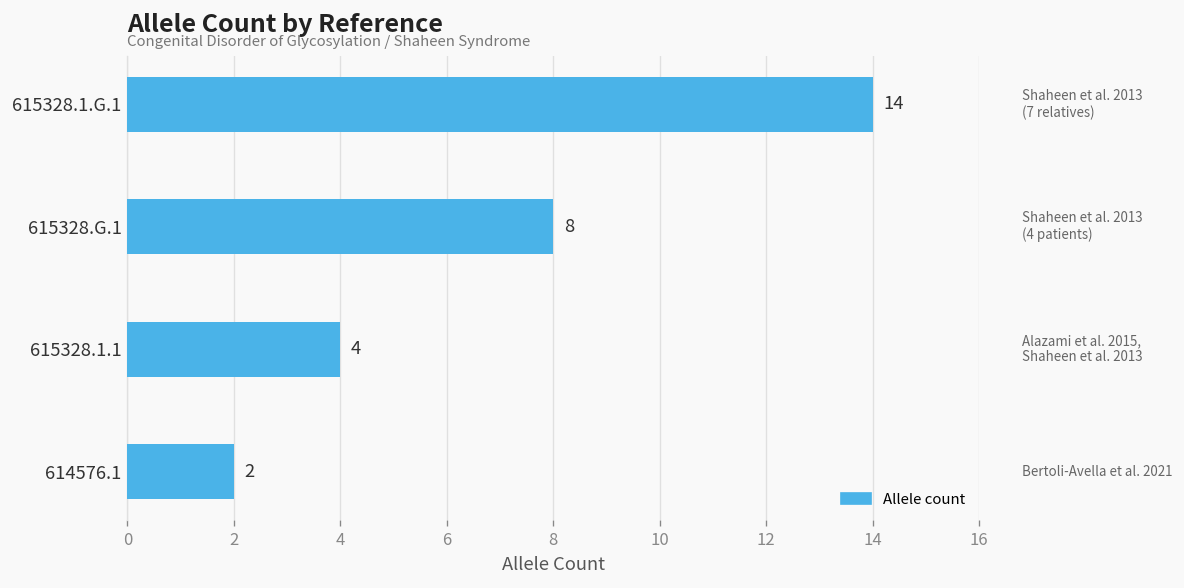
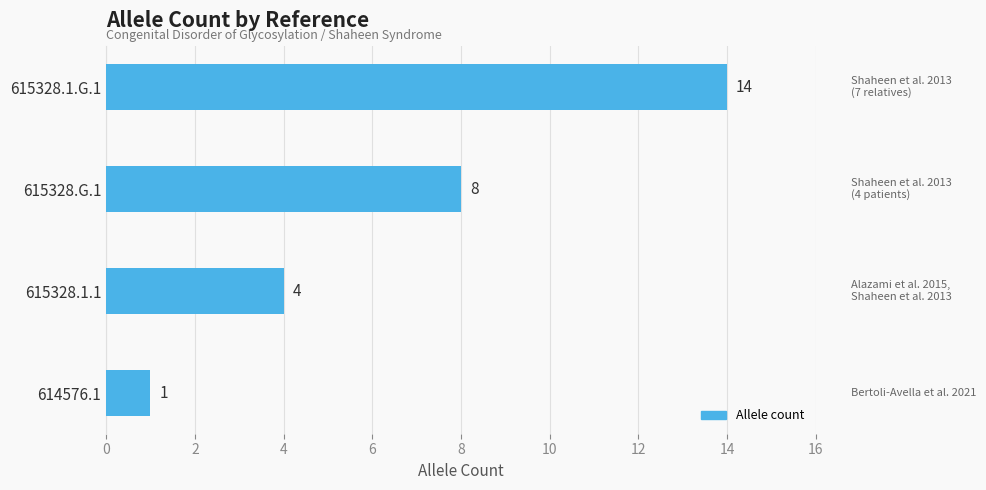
  {
    "615328.1.G.1": 14,
    "615328.G.1": 8,
    "615328.1.1": 4,
-   "614576.1": 2
+   "614576.1": 1
  }
